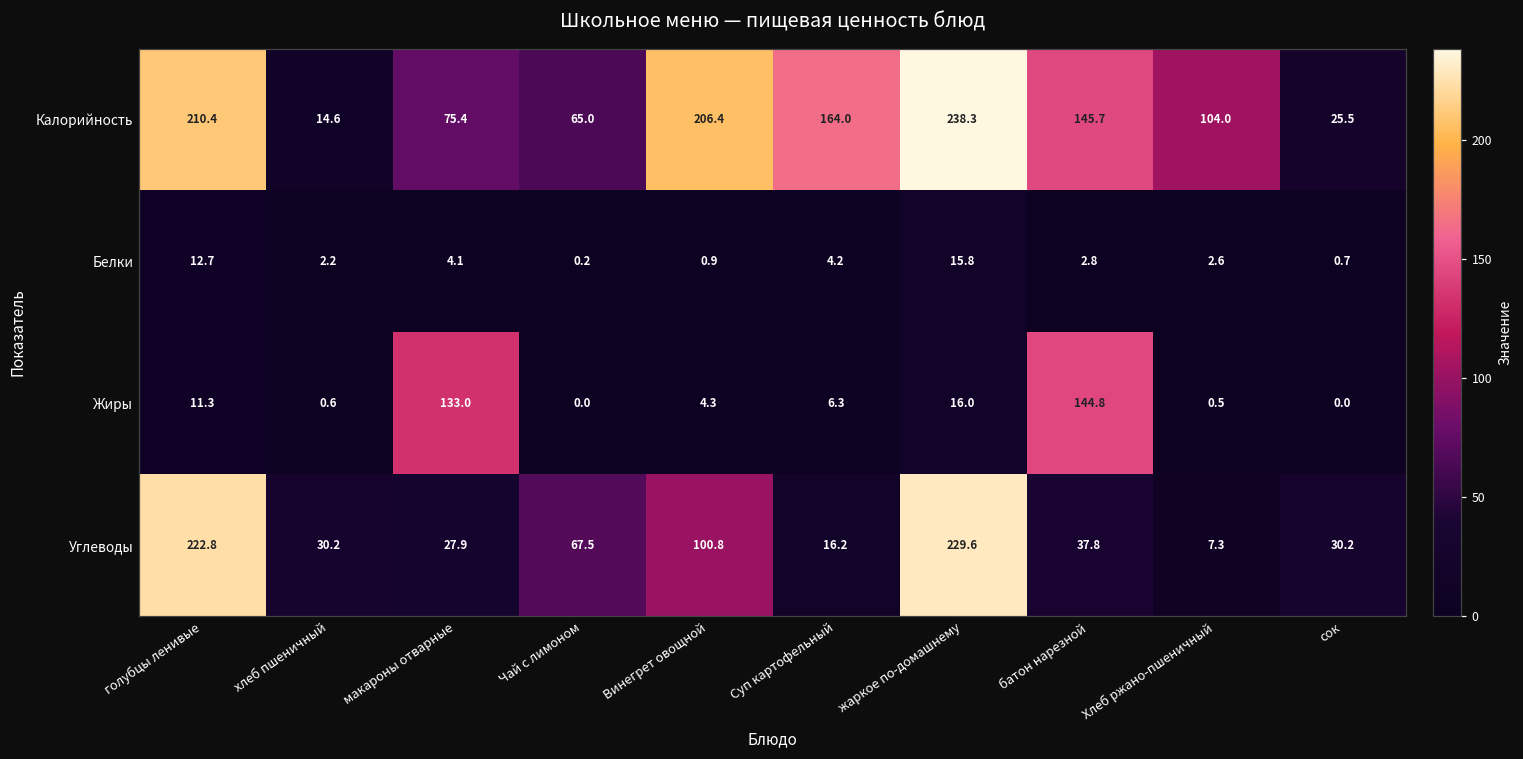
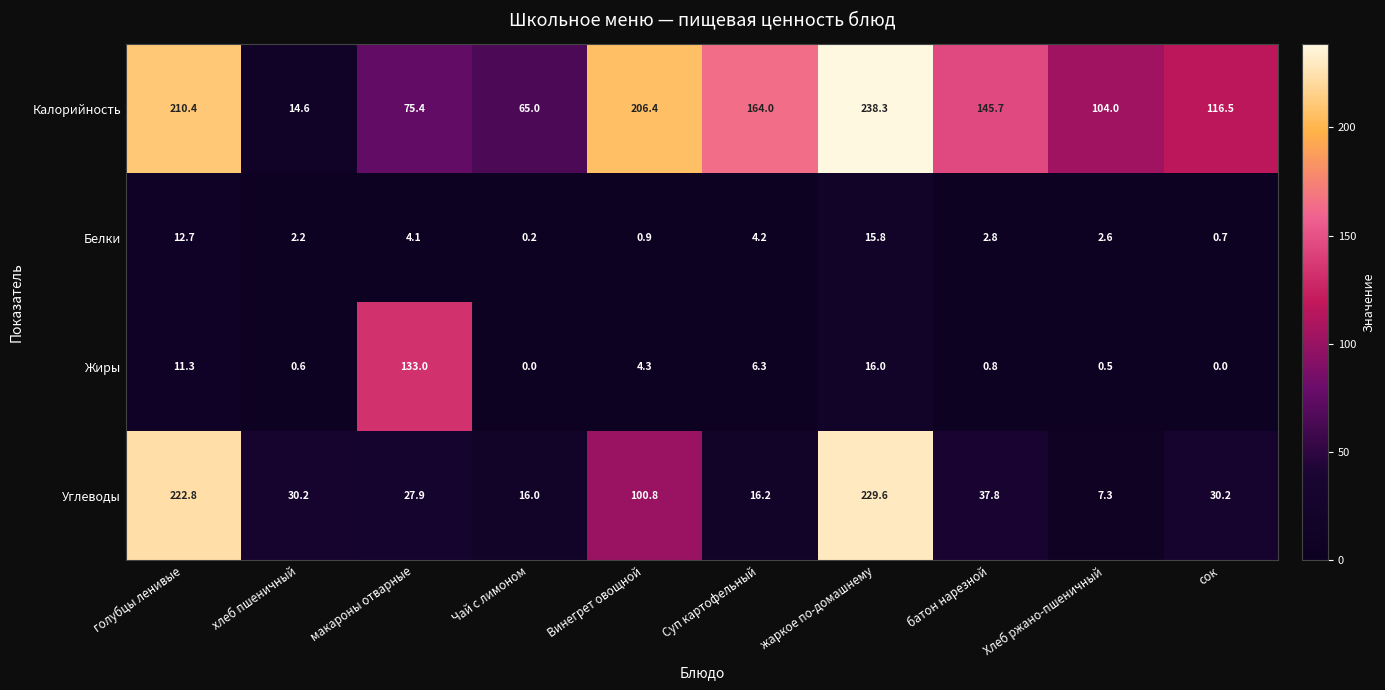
  {
    "Калорийность": {
      "голубцы ленивые": 210.4,
      "хлеб пшеничный": 14.6,
      "макароны отварные": 75.4,
      "Чай с лимоном": 65.0,
      "Винегрет овощной": 206.4,
      "Суп картофельный": 164.0,
      "жаркое по-домашнему": 238.3,
      "батон нарезной": 145.7,
      "Хлеб ржано-пшеничный": 104.0,
-     "сок": 25.5
+     "сок": 116.5
    },
    "Белки": {
      "голубцы ленивые": 12.7,
      "хлеб пшеничный": 2.2,
      "макароны отварные": 4.1,
      "Чай с лимоном": 0.2,
      "Винегрет овощной": 0.9,
      "Суп картофельный": 4.2,
      "жаркое по-домашнему": 15.8,
      "батон нарезной": 2.8,
      "Хлеб ржано-пшеничный": 2.6,
      "сок": 0.7
    },
    "Жиры": {
      "голубцы ленивые": 11.3,
      "хлеб пшеничный": 0.6,
      "макароны отварные": 133.0,
      "Чай с лимоном": 0.0,
      "Винегрет овощной": 4.3,
      "Суп картофельный": 6.3,
      "жаркое по-домашнему": 16.0,
-     "батон нарезной": 144.8,
+     "батон нарезной": 0.8,
      "Хлеб ржано-пшеничный": 0.5,
      "сок": 0.0
    },
    "Углеводы": {
      "голубцы ленивые": 222.8,
      "хлеб пшеничный": 30.2,
      "макароны отварные": 27.9,
-     "Чай с лимоном": 67.5,
+     "Чай с лимоном": 16.0,
      "Винегрет овощной": 100.8,
      "Суп картофельный": 16.2,
      "жаркое по-домашнему": 229.6,
      "батон нарезной": 37.8,
      "Хлеб ржано-пшеничный": 7.3,
      "сок": 30.2
    }
  }
